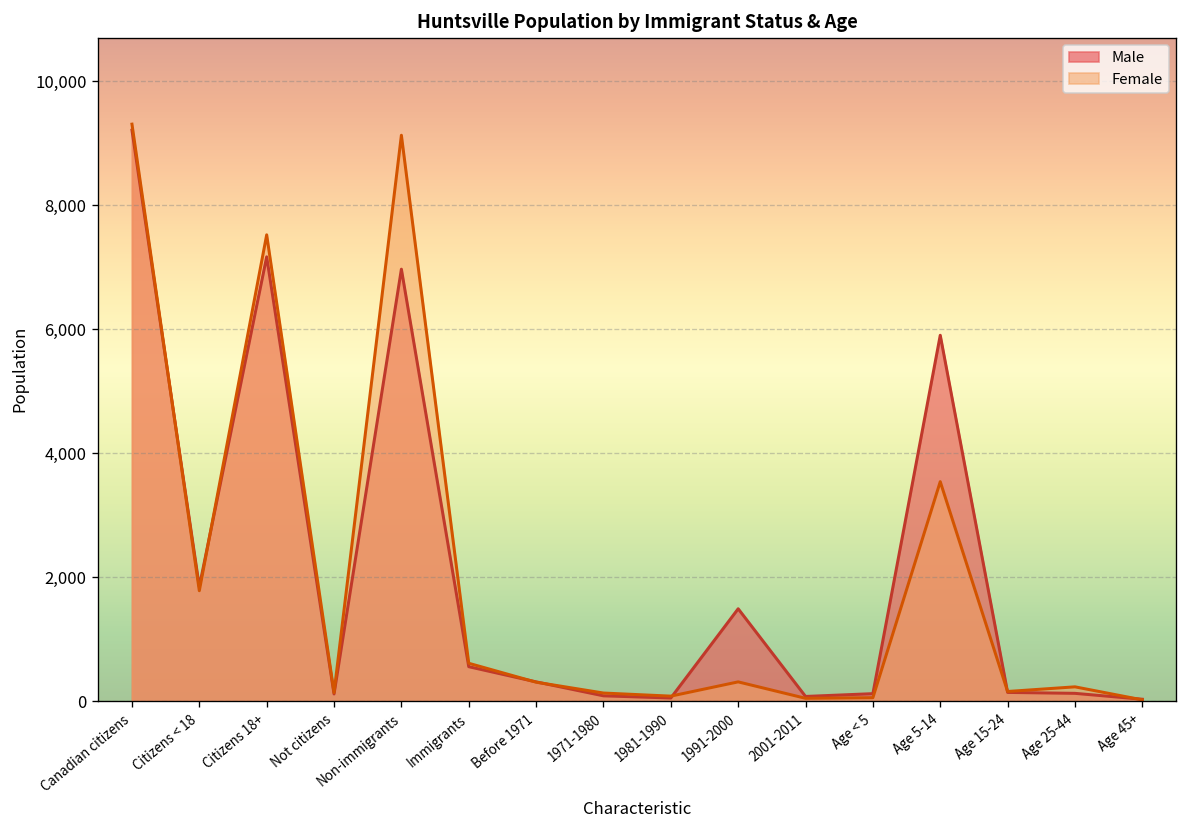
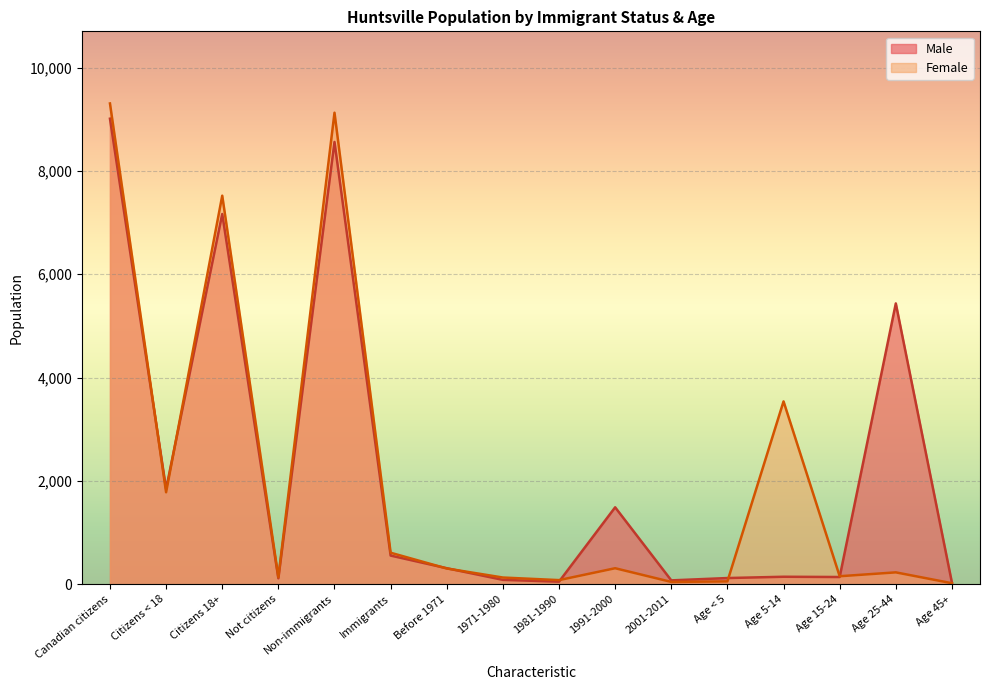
  {
    "Male": {
-     "Canadian citizens": "9,200",
+     "Canadian citizens": "9,000",
      "Citizens < 18": "1,800",
      "Citizens 18+": "7,200",
-     "Non-immigrants": "7,000",
+     "Non-immigrants": "8,600",
      "Immigrants": "600",
      "1991-2000": "1,500",
      "Age < 5": "100",
-     "Age 5-14": "5,900",
-     "Age 25-44": "100"
+     "Age 5-14": "100",
+     "Age 25-44": "5,400"
    },
    "Female": {
      "Canadian citizens": "9,300",
      "Citizens < 18": "1,800",
      "Citizens 18+": "7,500",
      "Non-immigrants": "9,100",
      "Immigrants": "600",
      "1991-2000": "300",
      "Age < 5": "100",
      "Age 5-14": "3,500",
      "Age 25-44": "200"
    }
  }
